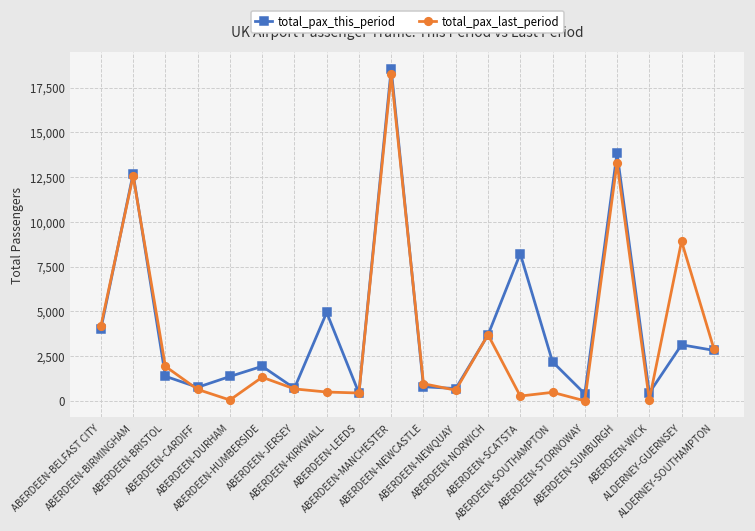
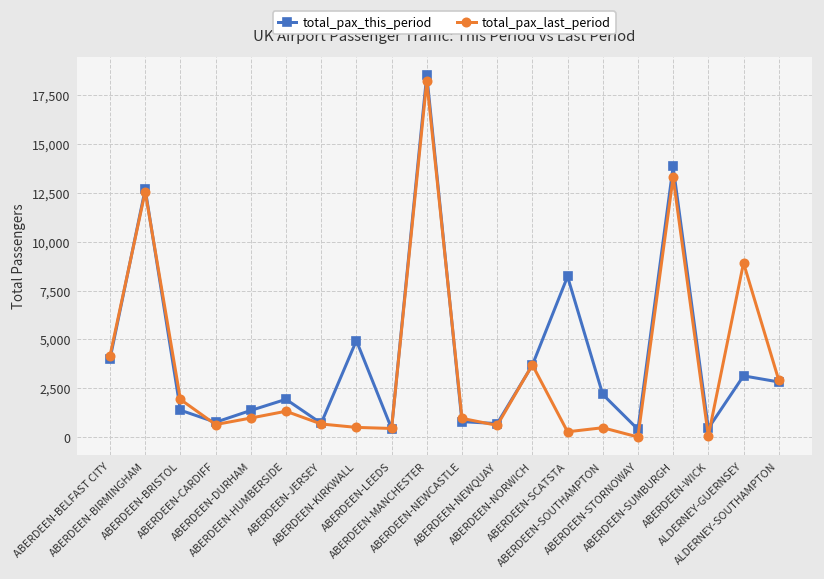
  {
    "total_pax_this_period": {
      "ABERDEEN-BELFAST CITY": "4,000",
      "ABERDEEN-BRISTOL": "1,400",
      "ABERDEEN-DURHAM": "1,400",
      "ABERDEEN-HUMBERSIDE": "1,900",
      "ABERDEEN-KIRKWALL": "4,900",
      "ABERDEEN-MANCHESTER": "18,500",
      "ABERDEEN-NEWCASTLE": "800",
      "ABERDEEN-SCATSTA": "8,200",
      "ABERDEEN-SOUTHAMPTON": "2,200",
      "ABERDEEN-STORNOWAY": "400",
      "ABERDEEN-SUMBURGH": "13,900",
      "ABERDEEN-WICK": "400",
      "ALDERNEY-GUERNSEY": "3,100"
    },
    "total_pax_last_period": {
      "ABERDEEN-BELFAST CITY": "4,200",
      "ABERDEEN-BRISTOL": "1,900",
-     "ABERDEEN-DURHAM": "0",
+     "ABERDEEN-DURHAM": "1,000",
      "ABERDEEN-HUMBERSIDE": "1,300",
      "ABERDEEN-KIRKWALL": "500",
      "ABERDEEN-MANCHESTER": "18,200",
      "ABERDEEN-NEWCASTLE": "1,000",
      "ABERDEEN-SCATSTA": "300",
      "ABERDEEN-SOUTHAMPTON": "500",
      "ABERDEEN-STORNOWAY": "0",
      "ABERDEEN-SUMBURGH": "13,300",
      "ABERDEEN-WICK": "100",
      "ALDERNEY-GUERNSEY": "8,900"
    }
  }
